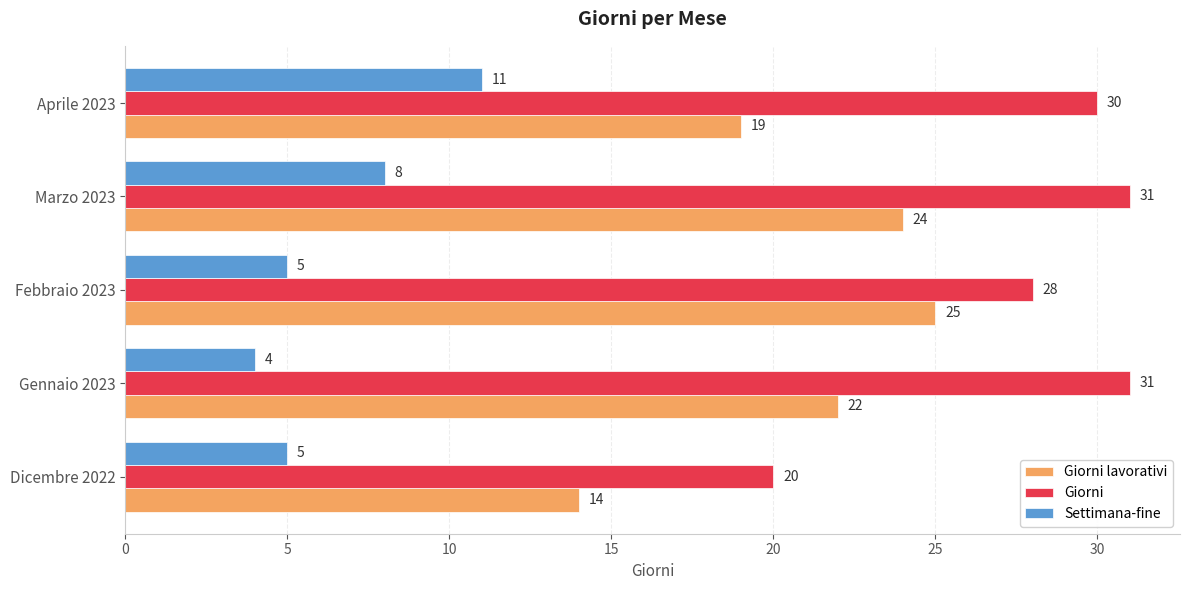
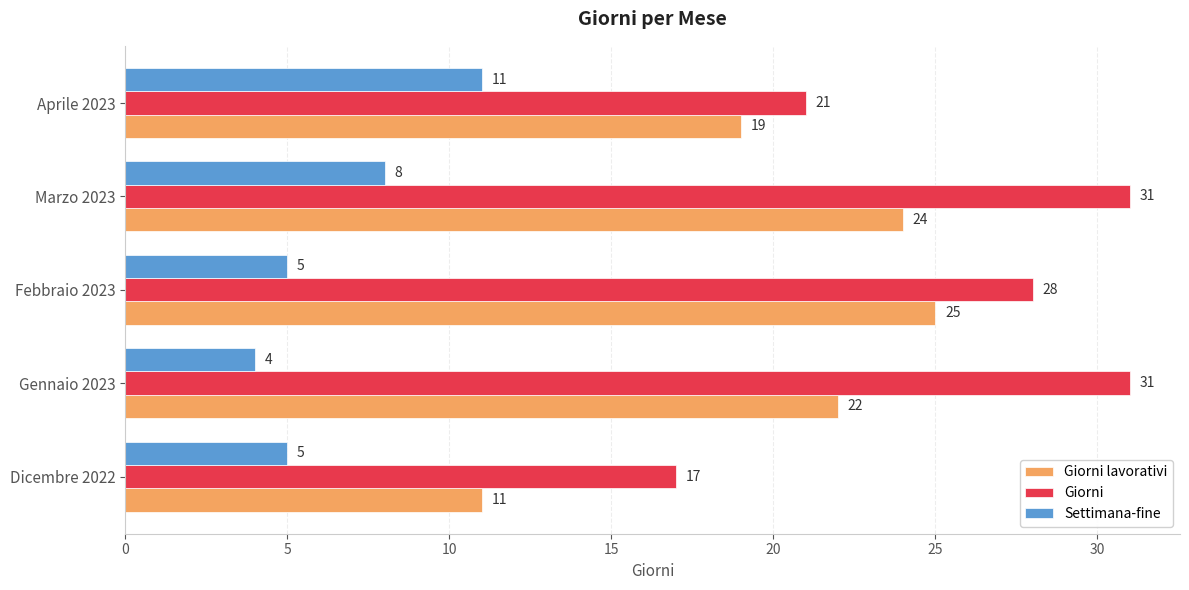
  {
    "Giorni lavorativi": {
      "Aprile 2023": 19,
      "Marzo 2023": 24,
      "Febbraio 2023": 25,
      "Gennaio 2023": 22,
-     "Dicembre 2022": 14
+     "Dicembre 2022": 11
    },
    "Giorni": {
-     "Aprile 2023": 30,
+     "Aprile 2023": 21,
      "Marzo 2023": 31,
      "Febbraio 2023": 28,
      "Gennaio 2023": 31,
-     "Dicembre 2022": 20
+     "Dicembre 2022": 17
    },
    "Settimana-fine": {
      "Aprile 2023": 11,
      "Marzo 2023": 8,
      "Febbraio 2023": 5,
      "Gennaio 2023": 4,
      "Dicembre 2022": 5
    }
  }
